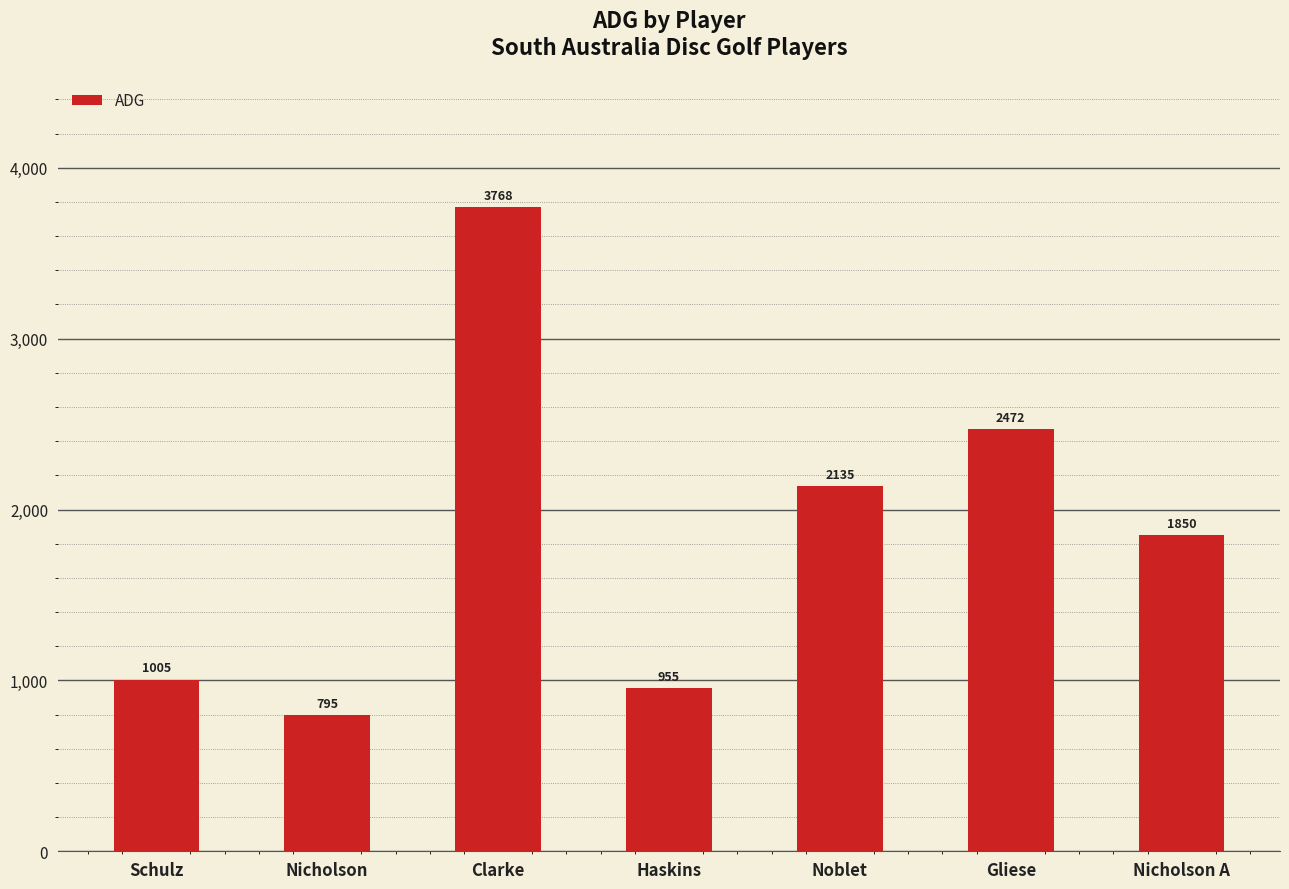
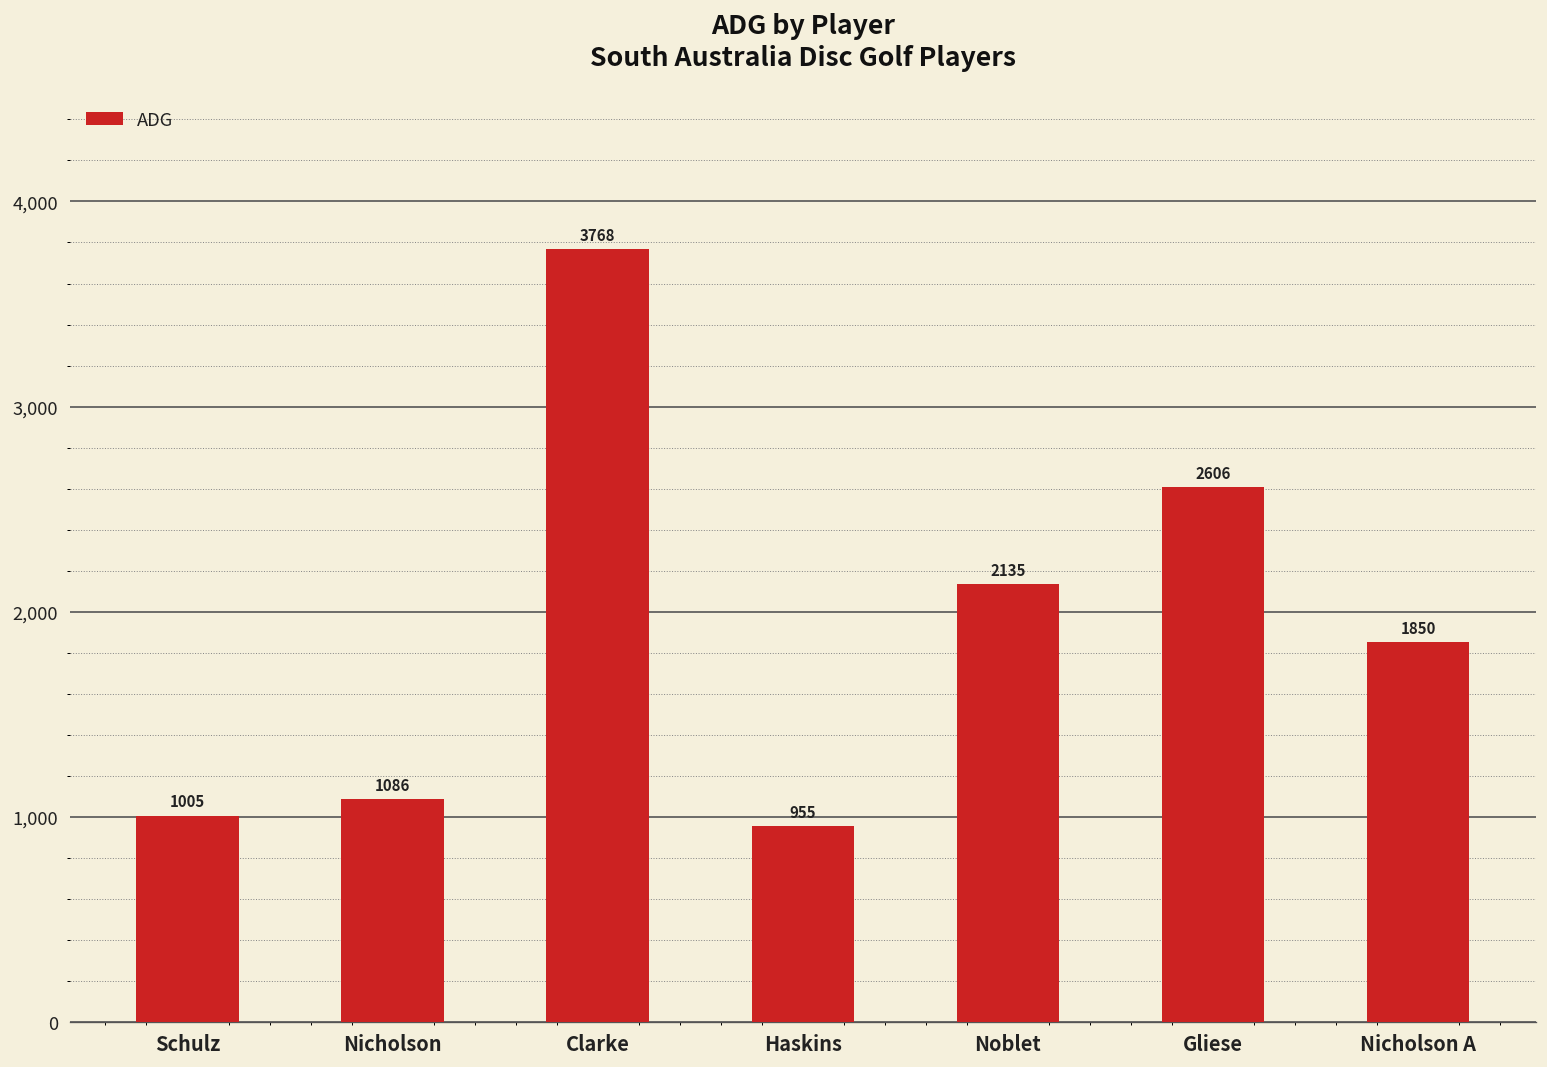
  {
    "Schulz": 1005,
-   "Nicholson": 795,
+   "Nicholson": 1086,
    "Clarke": 3768,
    "Haskins": 955,
    "Noblet": 2135,
-   "Gliese": 2472,
+   "Gliese": 2606,
    "Nicholson A": 1850
  }
